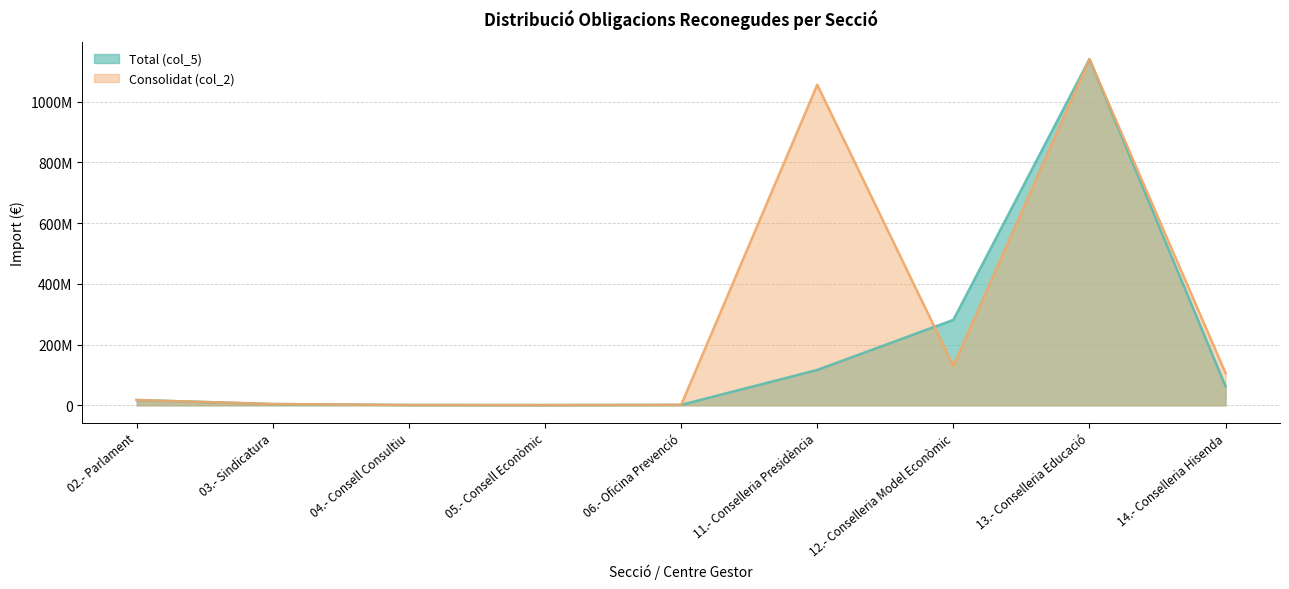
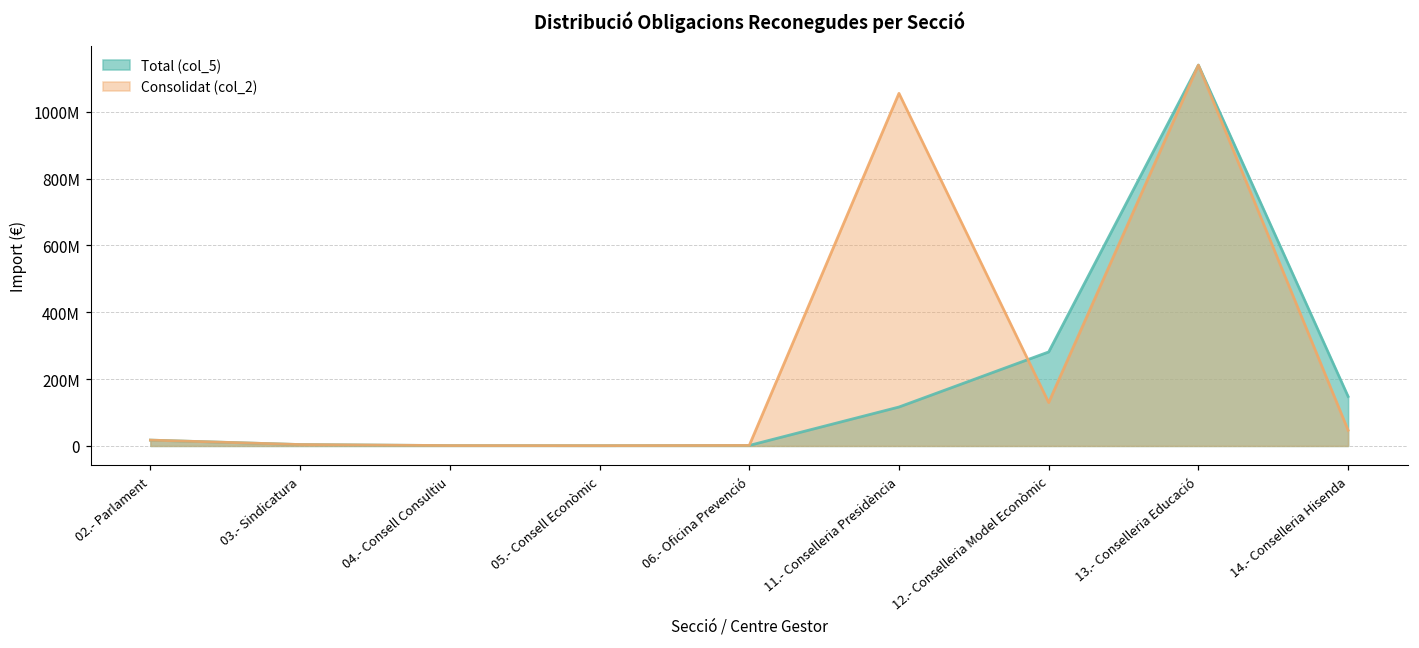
  {
    "Total (col_5)": {
      "11.- Conselleria Presidència": 120000000,
      "12.- Conselleria Model Econòmic": 280000000,
-     "14.- Conselleria Hisenda": 60000000
+     "14.- Conselleria Hisenda": 150000000
    },
    "Consolidat (col_2)": {
      "11.- Conselleria Presidència": 1060000000,
      "12.- Conselleria Model Econòmic": 130000000,
-     "14.- Conselleria Hisenda": 110000000
+     "14.- Conselleria Hisenda": 50000000
    }
  }
